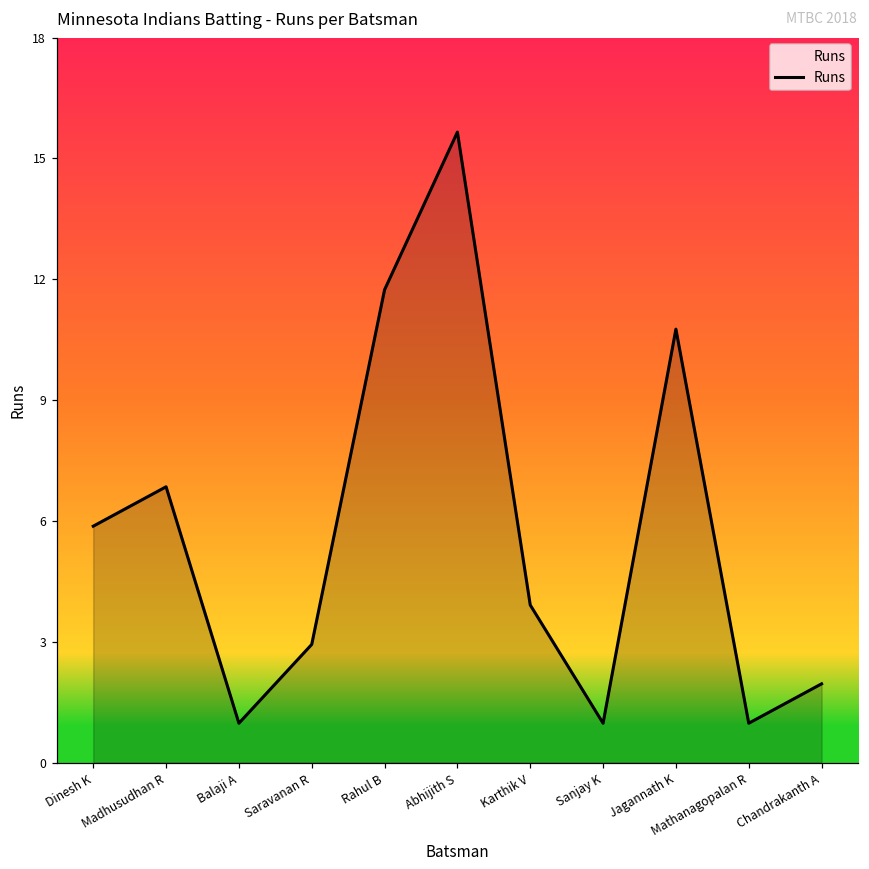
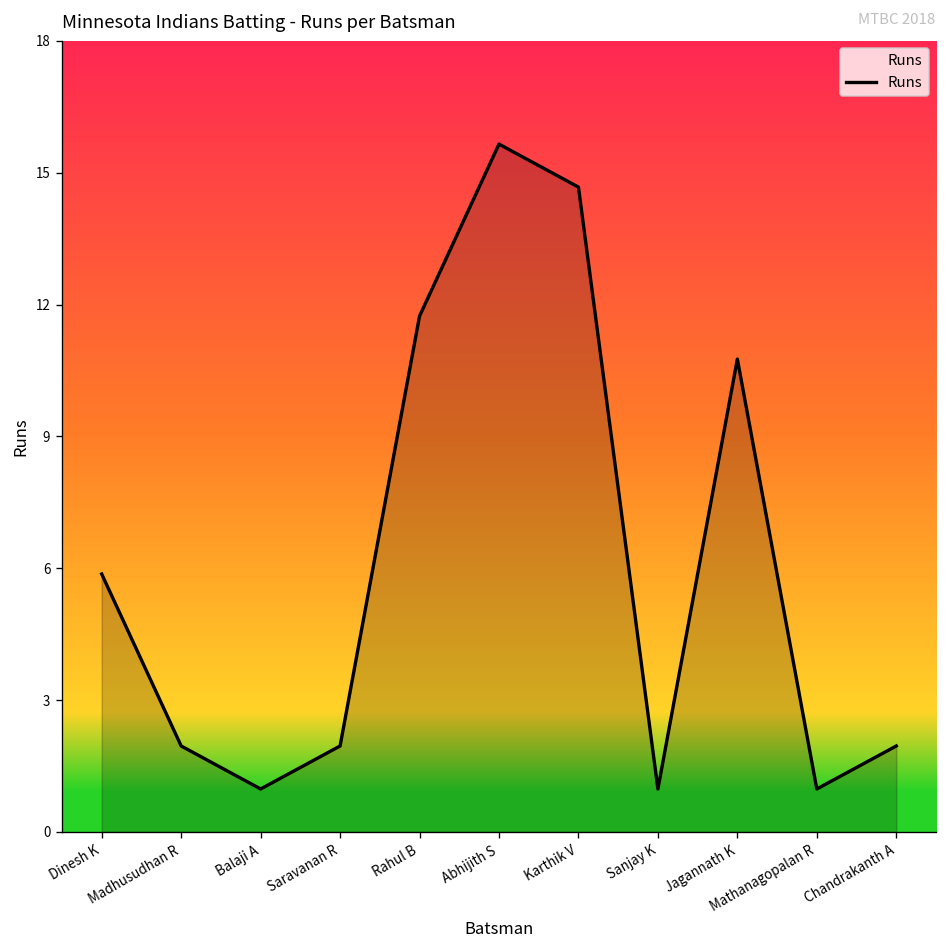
  {
    "Dinesh K": 6,
-   "Madhusudhan R": 7,
+   "Madhusudhan R": 2,
    "Balaji A": 1,
-   "Saravanan R": 3,
+   "Saravanan R": 2,
    "Rahul B": 12,
    "Abhijith S": 16,
-   "Karthik V": 4,
+   "Karthik V": 15,
    "Sanjay K": 1,
    "Jagannath K": 11,
    "Mathanagopalan R": 1,
    "Chandrakanth A": 2
  }
